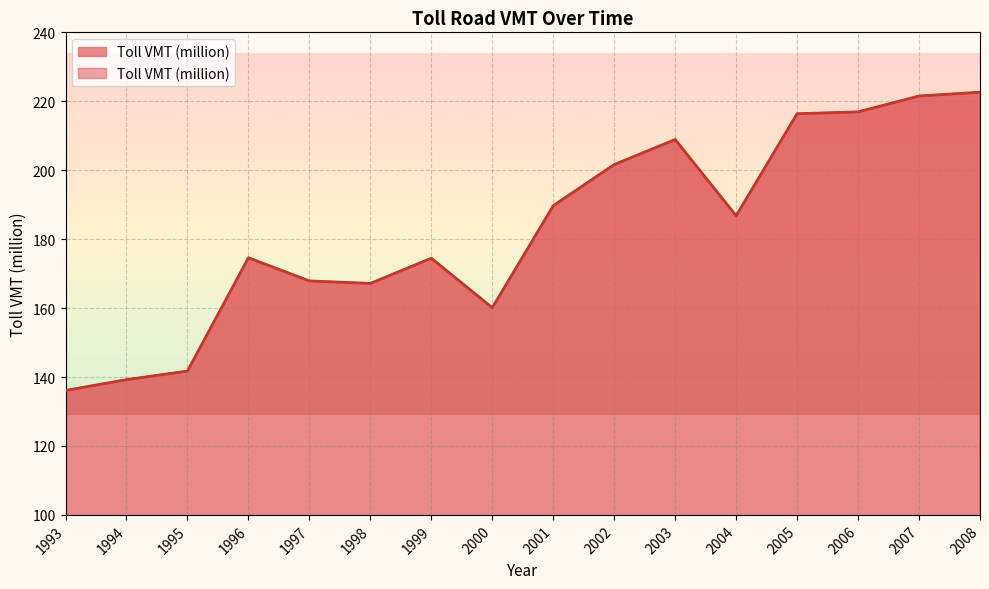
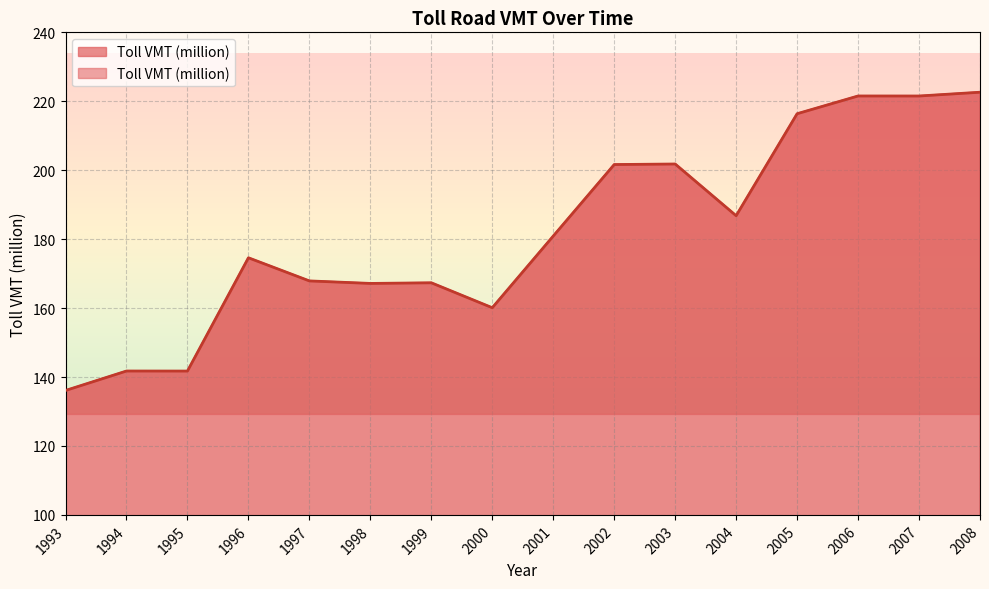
  {
    "1993": 136,
-   "1994": 139,
+   "1994": 142,
    "1995": 142,
    "1996": 175,
    "1997": 168,
    "1998": 167,
-   "1999": 174,
+   "1999": 167,
    "2000": 160,
-   "2001": 190,
+   "2001": 181,
    "2002": 202,
-   "2003": 209,
+   "2003": 202,
    "2004": 187,
    "2005": 216,
-   "2006": 217,
+   "2006": 222,
    "2007": 222,
    "2008": 223
  }
